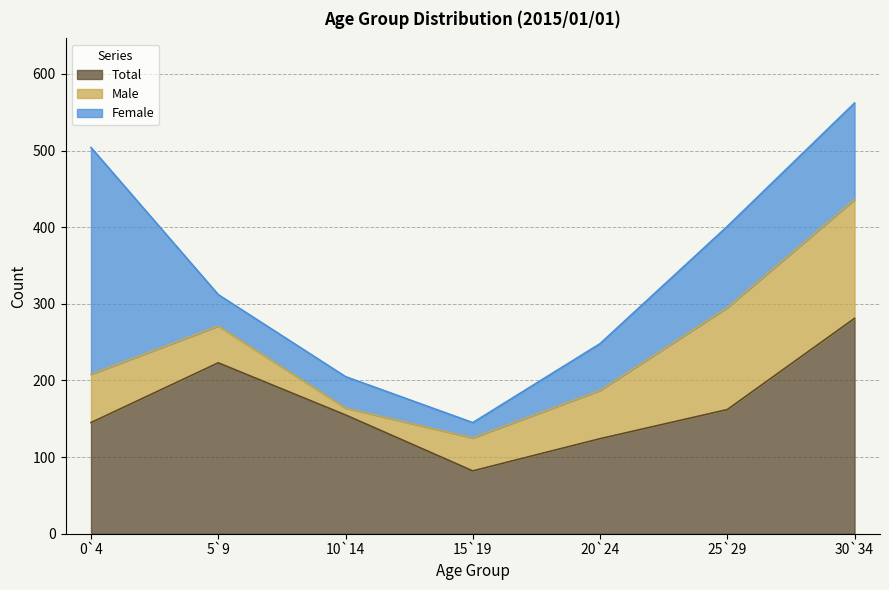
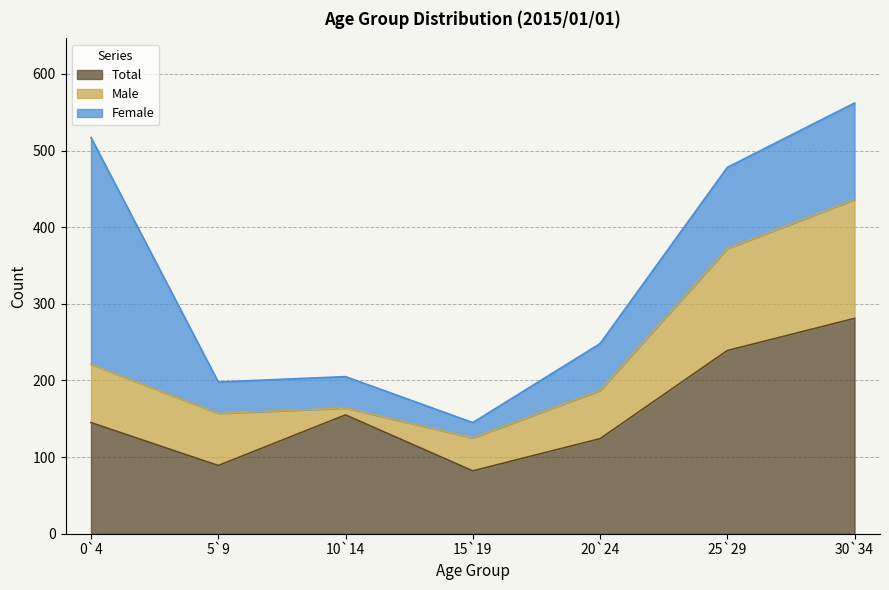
  {
    "Total": {
      "0`4": 150,
-     "5`9": 220,
+     "5`9": 90,
      "10`14": 160,
      "15`19": 80,
      "20`24": 120,
-     "25`29": 160,
+     "25`29": 240,
      "30`34": 280
    },
    "Male": {
-     "0`4": 60,
-     "5`9": 50,
+     "0`4": 80,
+     "5`9": 70,
      "10`14": 10,
      "15`19": 40,
      "20`24": 60,
      "25`29": 130,
      "30`34": 160
    },
    "Female": {
      "0`4": 300,
      "5`9": 40,
      "10`14": 40,
      "15`19": 20,
      "20`24": 60,
      "25`29": 110,
      "30`34": 130
    }
  }
